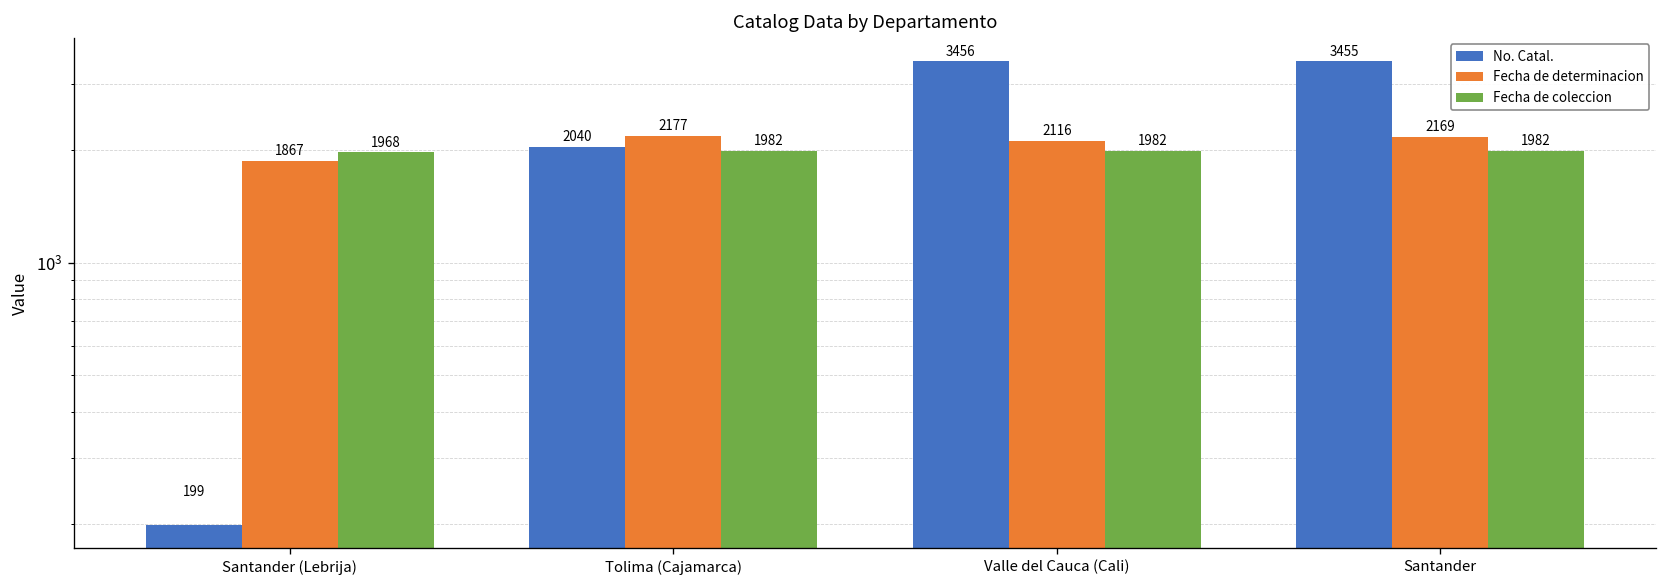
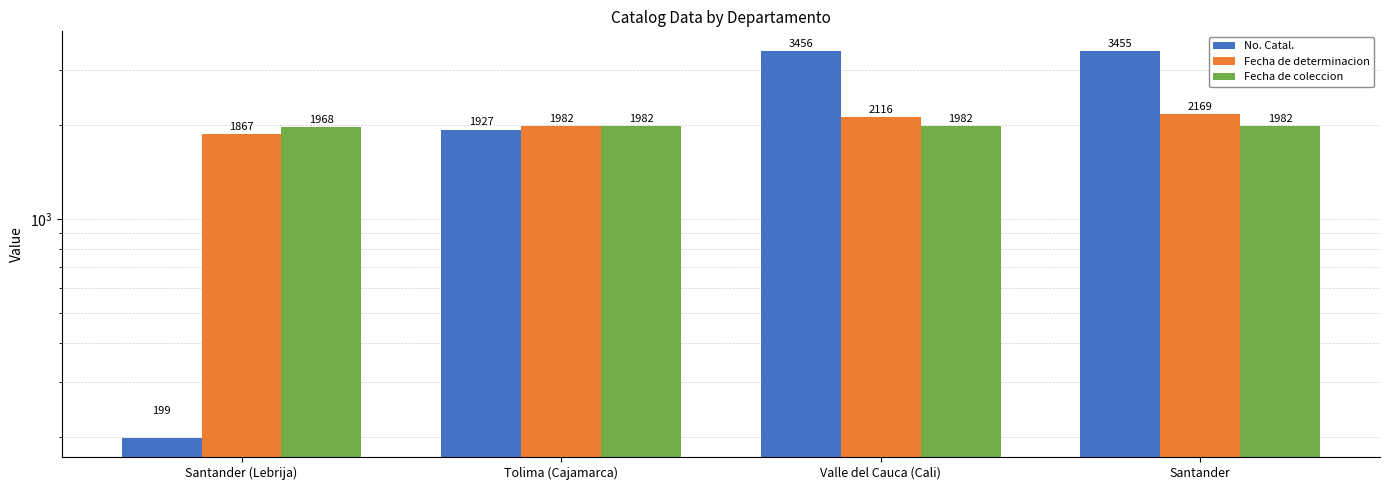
  {
    "No. Catal.": {
      "Santander (Lebrija)": 199,
-     "Tolima (Cajamarca)": 2040,
+     "Tolima (Cajamarca)": 1927,
      "Valle del Cauca (Cali)": 3456,
      "Santander": 3455
    },
    "Fecha de determinacion": {
      "Santander (Lebrija)": 1867,
-     "Tolima (Cajamarca)": 2177,
+     "Tolima (Cajamarca)": 1982,
      "Valle del Cauca (Cali)": 2116,
      "Santander": 2169
    },
    "Fecha de coleccion": {
      "Santander (Lebrija)": 1968,
      "Tolima (Cajamarca)": 1982,
      "Valle del Cauca (Cali)": 1982,
      "Santander": 1982
    }
  }
